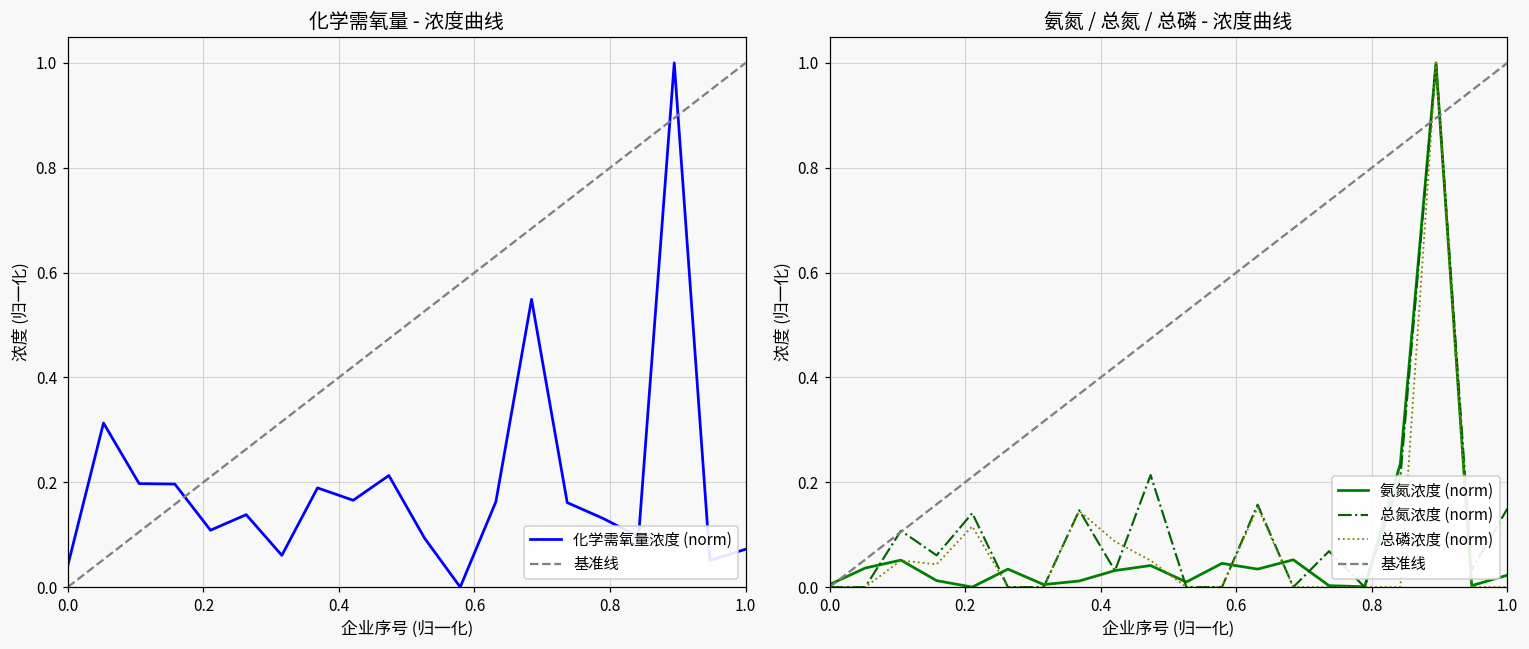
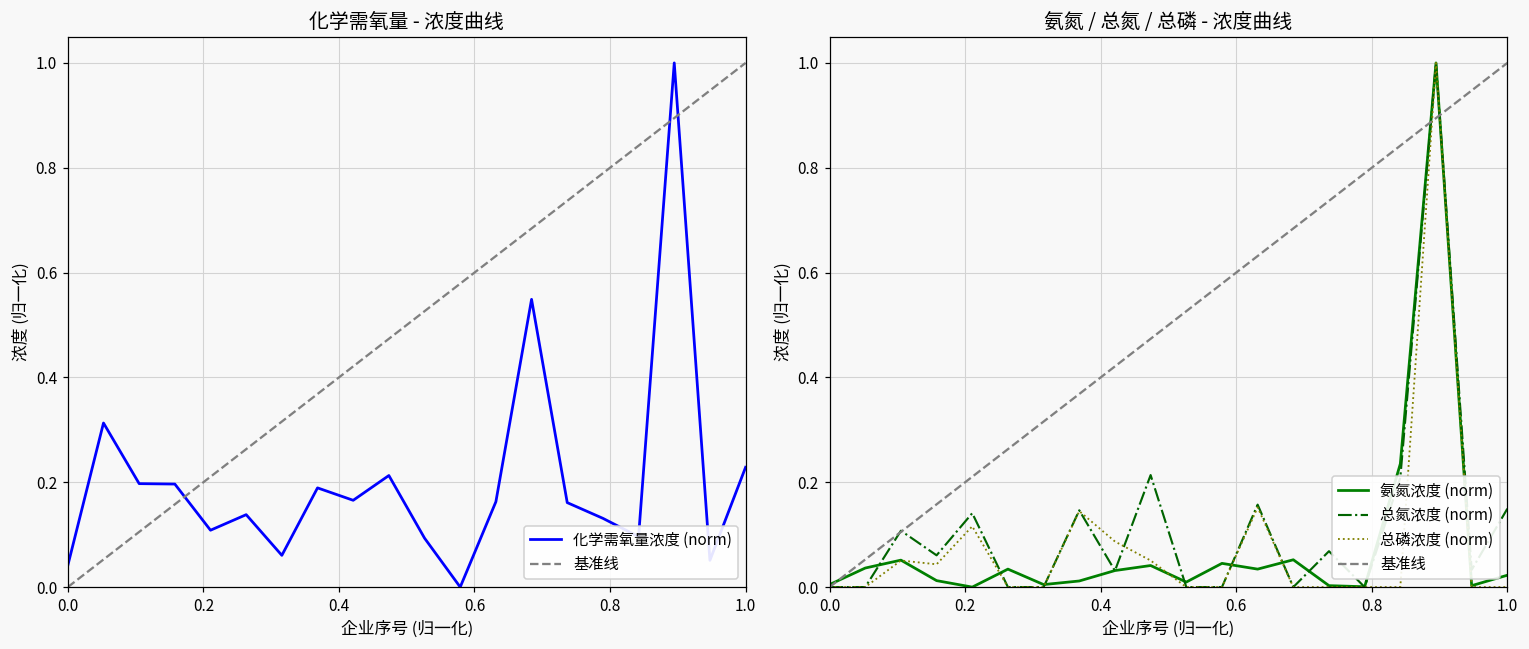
  {
    "化学需氧量 - 浓度曲线": {
      "化学需氧量浓度 (norm)": {
        "0.0": 0.04,
-       "1.0": 0.07
+       "1.0": 0.23
      },
      "基准线": {
        "0.0": 0.00,
        "1.0": 1.00
      }
    },
    "氨氮 / 总氮 / 总磷 - 浓度曲线": {
      "总磷浓度 (norm)": {
        "1.0": 0.00
      },
      "基准线": {
        "1.0": 1.00
      }
    }
  }
